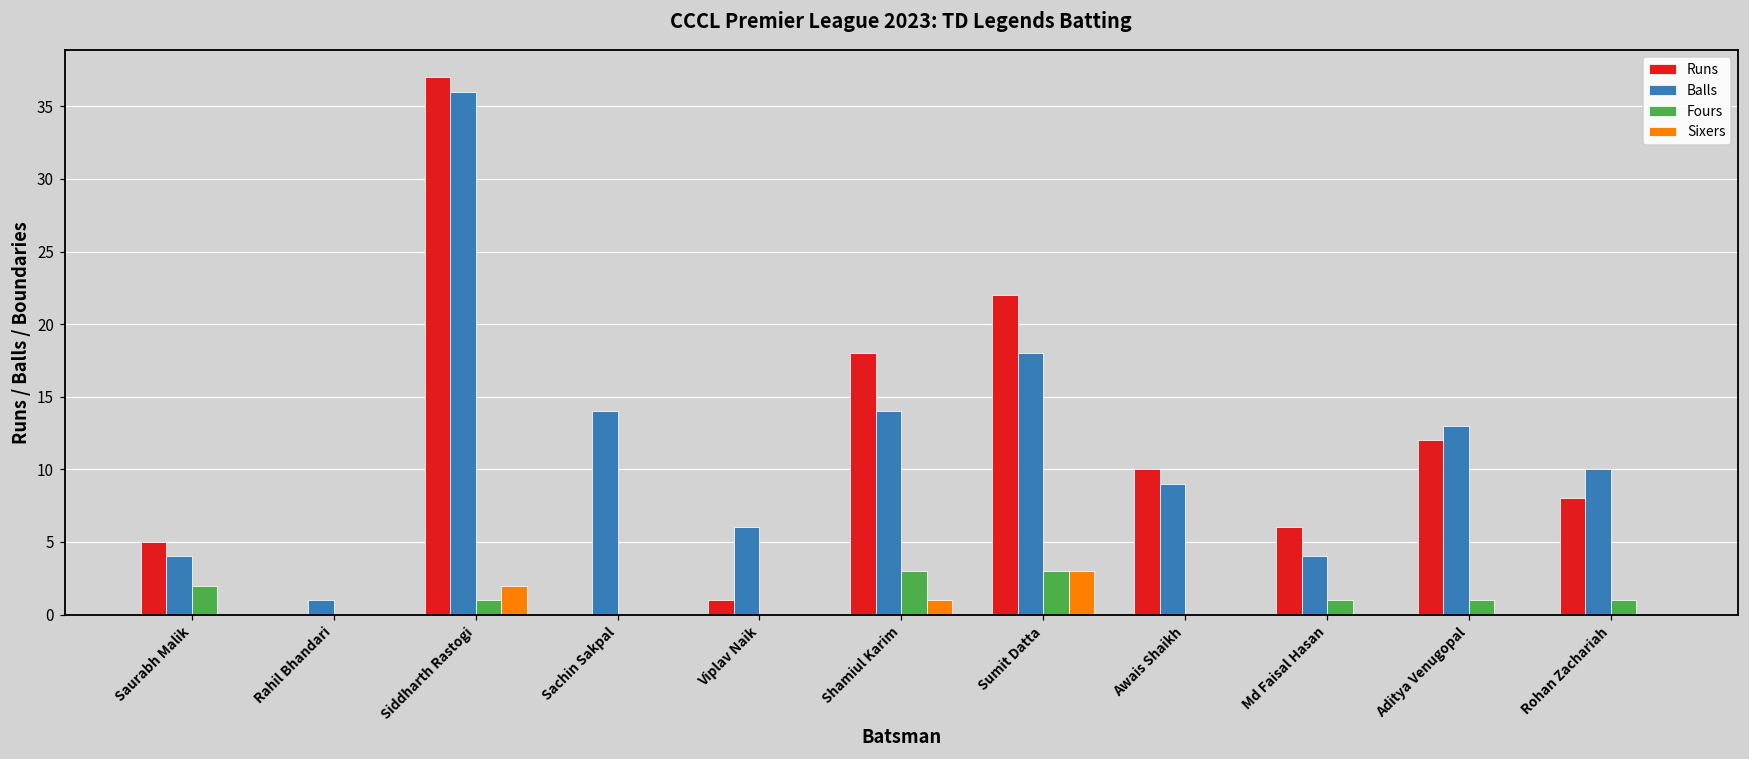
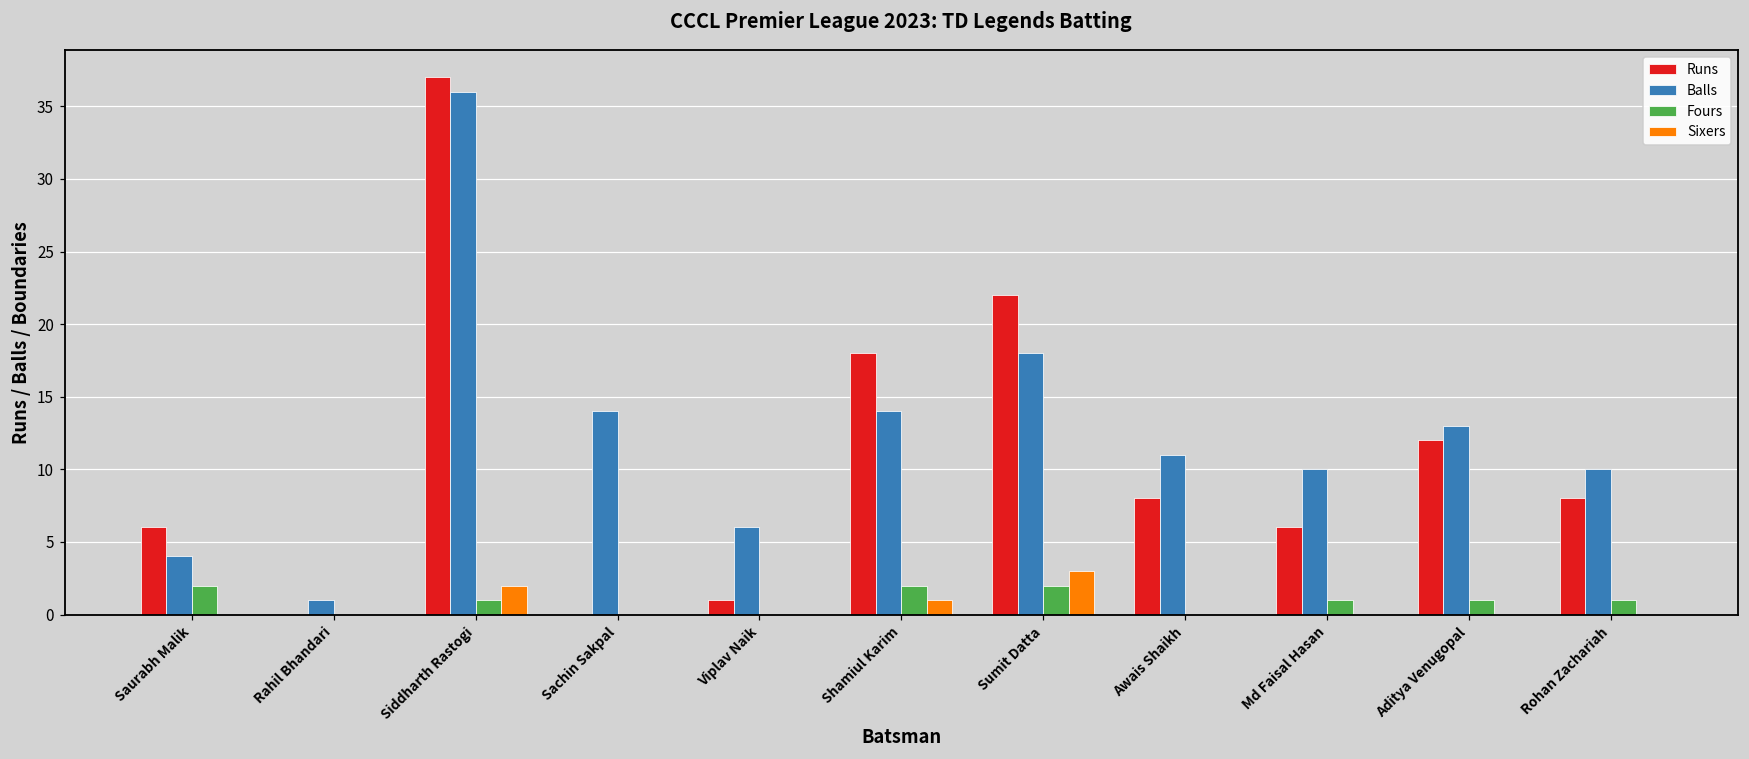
  {
    "Runs": {
-     "Saurabh Malik": 5,
+     "Saurabh Malik": 6,
      "Rahil Bhandari": 0,
      "Siddharth Rastogi": 37,
      "Sachin Sakpal": 0,
      "Viplav Naik": 1,
      "Shamiul Karim": 18,
      "Sumit Datta": 22,
-     "Awais Shaikh": 10,
+     "Awais Shaikh": 8,
      "Md Faisal Hasan": 6,
      "Aditya Venugopal": 12,
      "Rohan Zachariah": 8
    },
    "Balls": {
      "Saurabh Malik": 4,
      "Rahil Bhandari": 1,
      "Siddharth Rastogi": 36,
      "Sachin Sakpal": 14,
      "Viplav Naik": 6,
      "Shamiul Karim": 14,
      "Sumit Datta": 18,
-     "Awais Shaikh": 9,
-     "Md Faisal Hasan": 4,
+     "Awais Shaikh": 11,
+     "Md Faisal Hasan": 10,
      "Aditya Venugopal": 13,
      "Rohan Zachariah": 10
    },
    "Fours": {
      "Saurabh Malik": 2,
      "Rahil Bhandari": 0,
      "Siddharth Rastogi": 1,
      "Sachin Sakpal": 0,
      "Viplav Naik": 0,
-     "Shamiul Karim": 3,
-     "Sumit Datta": 3,
+     "Shamiul Karim": 2,
+     "Sumit Datta": 2,
      "Awais Shaikh": 0,
      "Md Faisal Hasan": 1,
      "Aditya Venugopal": 1,
      "Rohan Zachariah": 1
    },
    "Sixers": {
      "Saurabh Malik": 0,
      "Rahil Bhandari": 0,
      "Siddharth Rastogi": 2,
      "Sachin Sakpal": 0,
      "Viplav Naik": 0,
      "Shamiul Karim": 1,
      "Sumit Datta": 3,
      "Awais Shaikh": 0,
      "Md Faisal Hasan": 0,
      "Aditya Venugopal": 0,
      "Rohan Zachariah": 0
    }
  }
